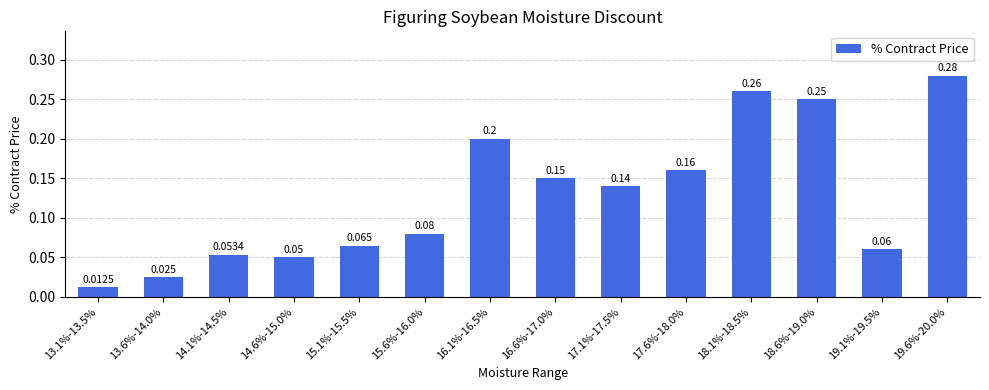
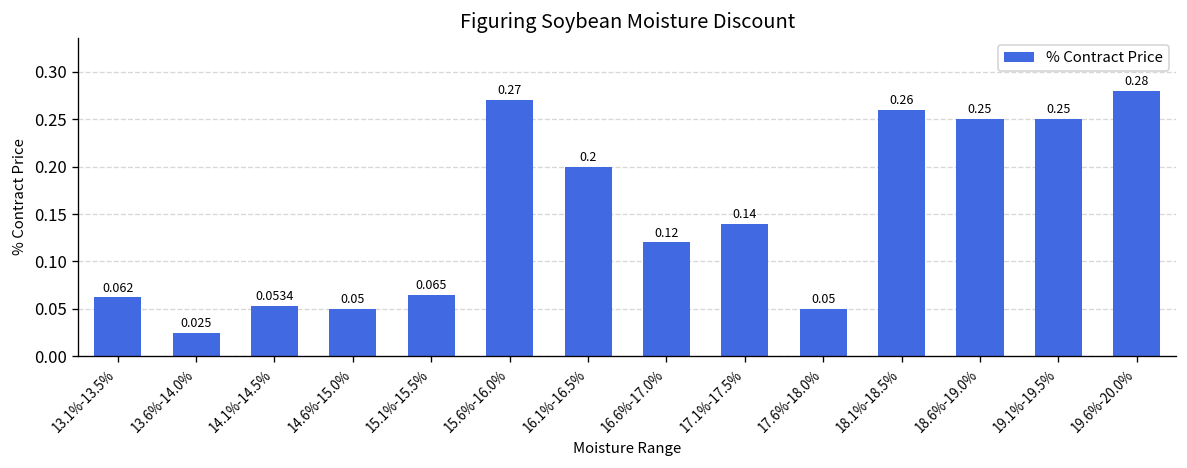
  {
-   "13.1%-13.5%": 0.0125,
+   "13.1%-13.5%": 0.062,
    "13.6%-14.0%": 0.025,
    "14.1%-14.5%": 0.0534,
    "14.6%-15.0%": 0.05,
    "15.1%-15.5%": 0.065,
-   "15.6%-16.0%": 0.08,
+   "15.6%-16.0%": 0.27,
    "16.1%-16.5%": 0.2,
-   "16.6%-17.0%": 0.15,
+   "16.6%-17.0%": 0.12,
    "17.1%-17.5%": 0.14,
-   "17.6%-18.0%": 0.16,
+   "17.6%-18.0%": 0.05,
    "18.1%-18.5%": 0.26,
    "18.6%-19.0%": 0.25,
-   "19.1%-19.5%": 0.06,
+   "19.1%-19.5%": 0.25,
    "19.6%-20.0%": 0.28
  }
